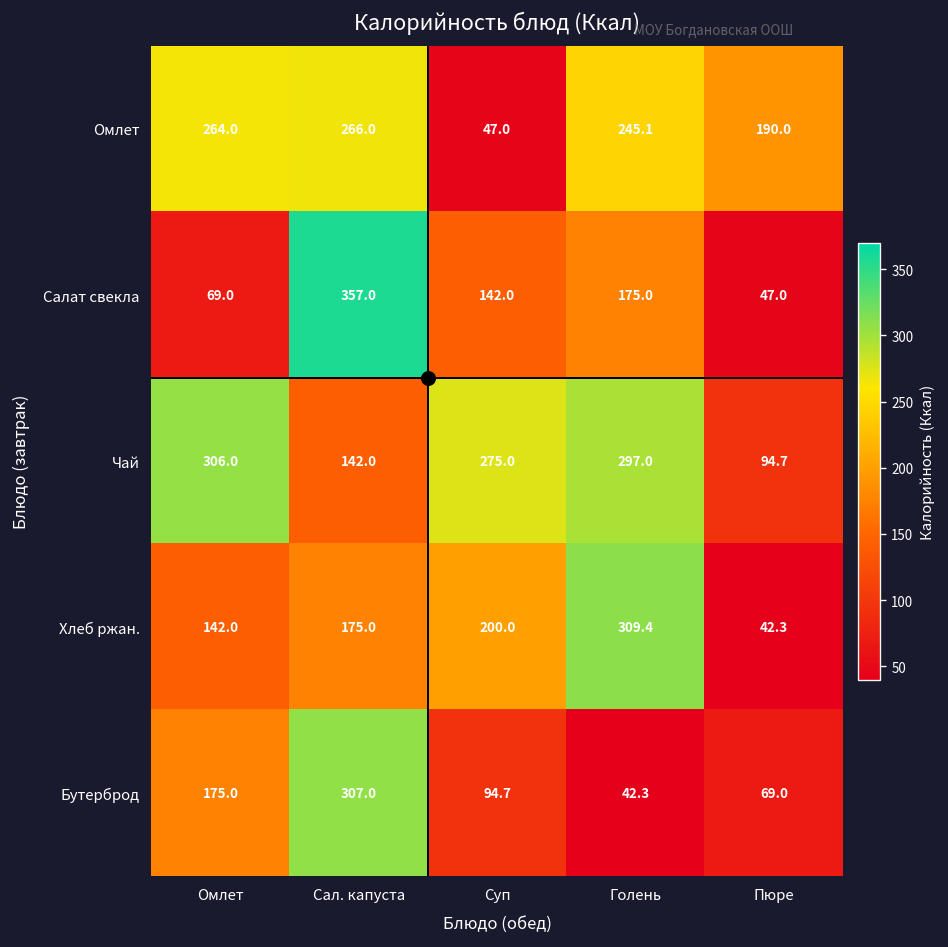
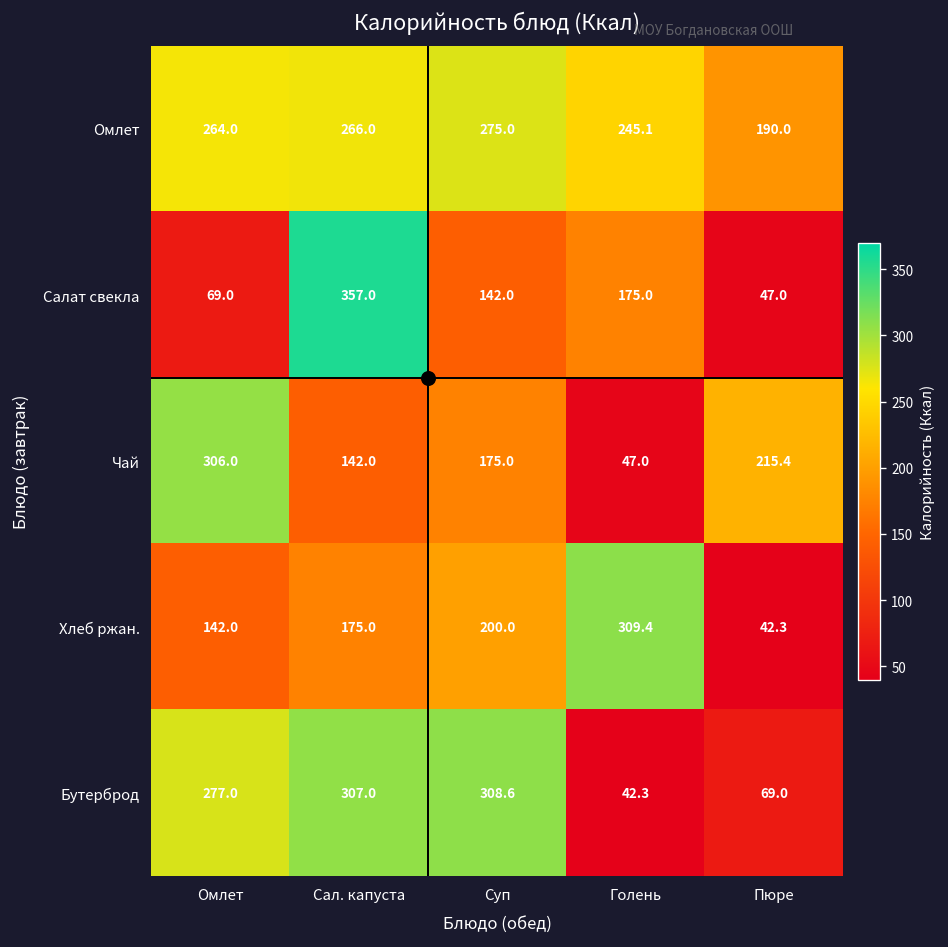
  {
    "Омлет": {
      "Омлет": 264.0,
      "Сал. капуста": 266.0,
-     "Суп": 47.0,
+     "Суп": 275.0,
      "Голень": 245.1,
      "Пюре": 190.0
    },
    "Салат свекла": {
      "Омлет": 69.0,
      "Сал. капуста": 357.0,
      "Суп": 142.0,
      "Голень": 175.0,
      "Пюре": 47.0
    },
    "Чай": {
      "Омлет": 306.0,
      "Сал. капуста": 142.0,
-     "Суп": 275.0,
-     "Голень": 297.0,
-     "Пюре": 94.7
+     "Суп": 175.0,
+     "Голень": 47.0,
+     "Пюре": 215.4
    },
    "Хлеб ржан.": {
      "Омлет": 142.0,
      "Сал. капуста": 175.0,
      "Суп": 200.0,
      "Голень": 309.4,
      "Пюре": 42.3
    },
    "Бутерброд": {
-     "Омлет": 175.0,
+     "Омлет": 277.0,
      "Сал. капуста": 307.0,
-     "Суп": 94.7,
+     "Суп": 308.6,
      "Голень": 42.3,
      "Пюре": 69.0
    }
  }
